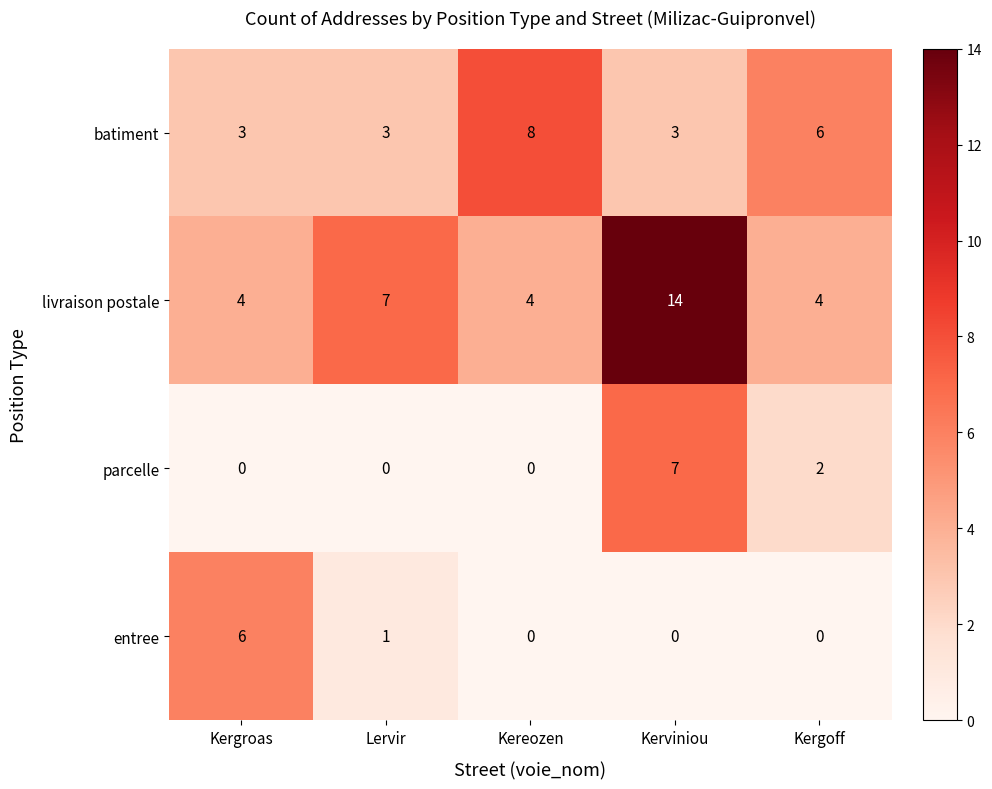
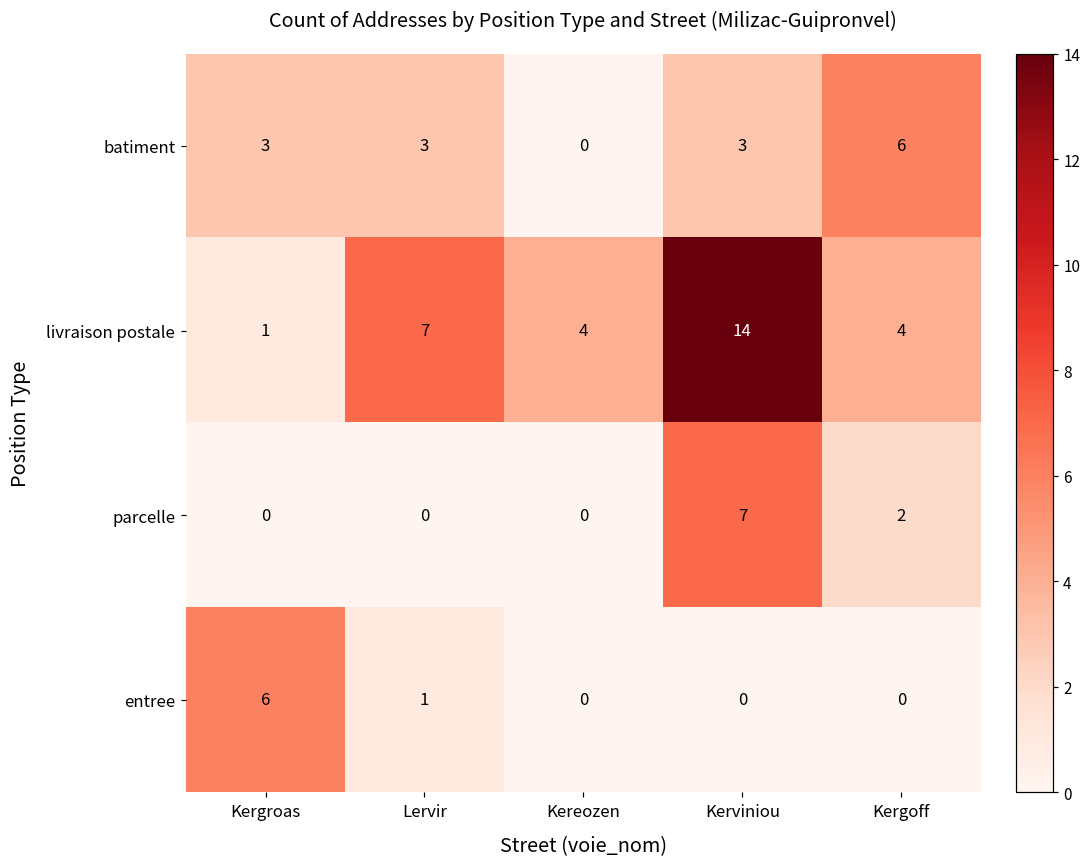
  {
    "batiment": {
      "Kergroas": 3,
      "Lervir": 3,
-     "Kereozen": 8,
+     "Kereozen": 0,
      "Kerviniou": 3,
      "Kergoff": 6
    },
    "livraison postale": {
-     "Kergroas": 4,
+     "Kergroas": 1,
      "Lervir": 7,
      "Kereozen": 4,
      "Kerviniou": 14,
      "Kergoff": 4
    },
    "parcelle": {
      "Kergroas": 0,
      "Lervir": 0,
      "Kereozen": 0,
      "Kerviniou": 7,
      "Kergoff": 2
    },
    "entree": {
      "Kergroas": 6,
      "Lervir": 1,
      "Kereozen": 0,
      "Kerviniou": 0,
      "Kergoff": 0
    }
  }
